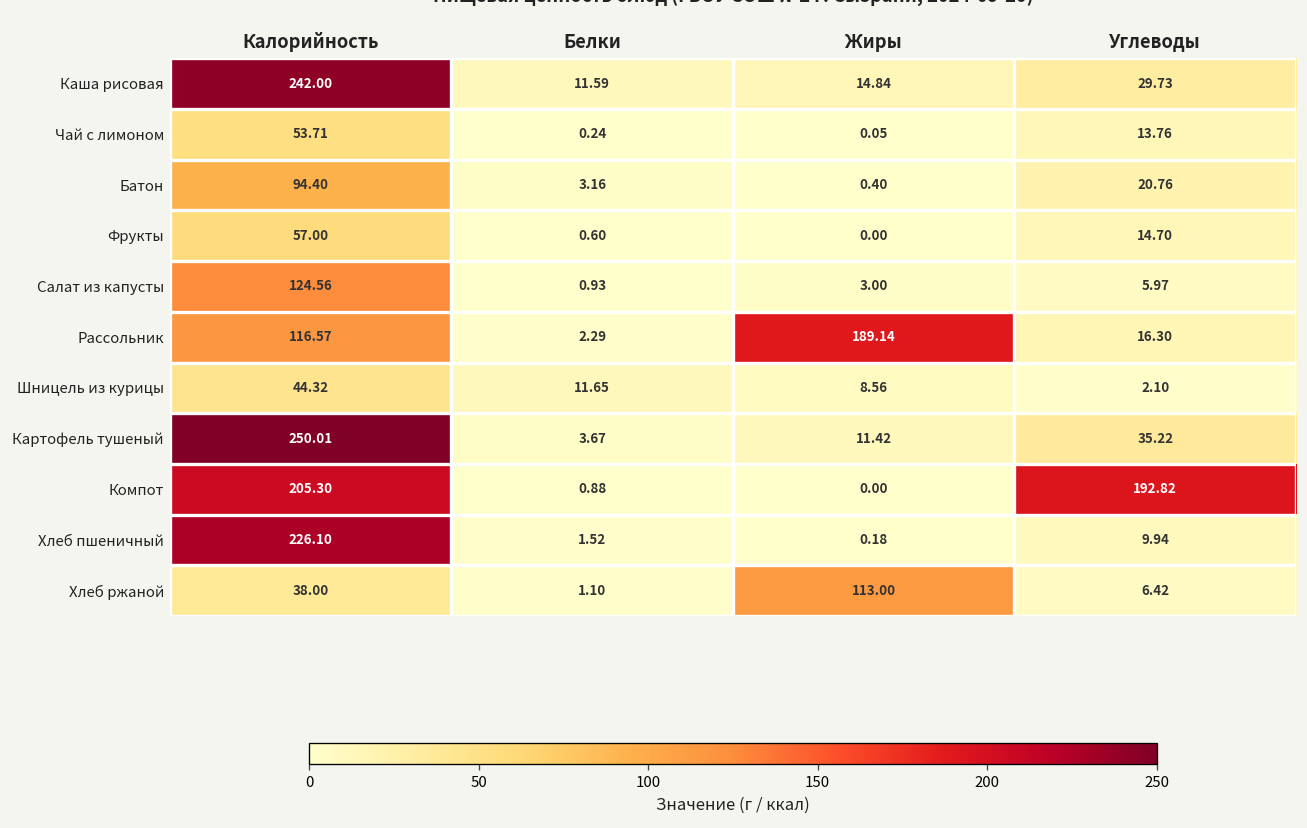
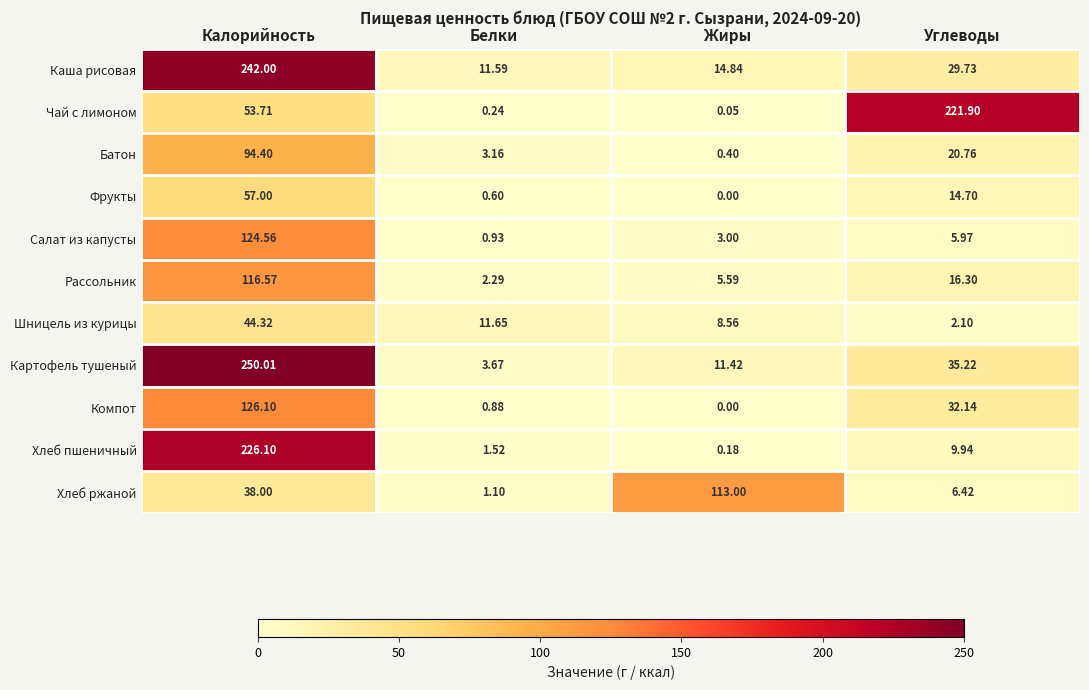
  {
    "Каша рисовая": {
      "Калорийность": 242.00,
      "Белки": 11.59,
      "Жиры": 14.84,
      "Углеводы": 29.73
    },
    "Чай с лимоном": {
      "Калорийность": 53.71,
      "Белки": 0.24,
      "Жиры": 0.05,
-     "Углеводы": 13.76
+     "Углеводы": 221.90
    },
    "Батон": {
      "Калорийность": 94.40,
      "Белки": 3.16,
      "Жиры": 0.40,
      "Углеводы": 20.76
    },
    "Фрукты": {
      "Калорийность": 57.00,
      "Белки": 0.60,
      "Жиры": 0.00,
      "Углеводы": 14.70
    },
    "Салат из капусты": {
      "Калорийность": 124.56,
      "Белки": 0.93,
      "Жиры": 3.00,
      "Углеводы": 5.97
    },
    "Рассольник": {
      "Калорийность": 116.57,
      "Белки": 2.29,
-     "Жиры": 189.14,
+     "Жиры": 5.59,
      "Углеводы": 16.30
    },
    "Шницель из курицы": {
      "Калорийность": 44.32,
      "Белки": 11.65,
      "Жиры": 8.56,
      "Углеводы": 2.10
    },
    "Картофель тушеный": {
      "Калорийность": 250.01,
      "Белки": 3.67,
      "Жиры": 11.42,
      "Углеводы": 35.22
    },
    "Компот": {
-     "Калорийность": 205.30,
+     "Калорийность": 126.10,
      "Белки": 0.88,
      "Жиры": 0.00,
-     "Углеводы": 192.82
+     "Углеводы": 32.14
    },
    "Хлеб пшеничный": {
      "Калорийность": 226.10,
      "Белки": 1.52,
      "Жиры": 0.18,
      "Углеводы": 9.94
    },
    "Хлеб ржаной": {
      "Калорийность": 38.00,
      "Белки": 1.10,
      "Жиры": 113.00,
      "Углеводы": 6.42
    }
  }
